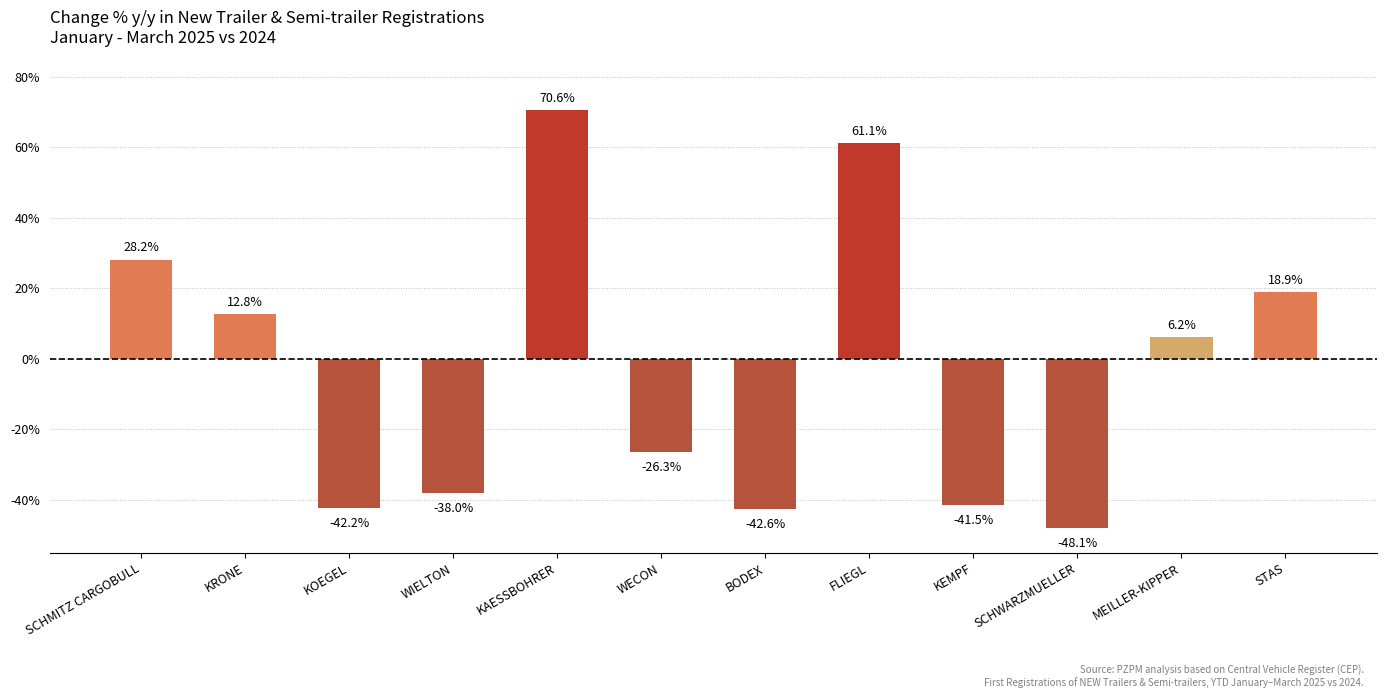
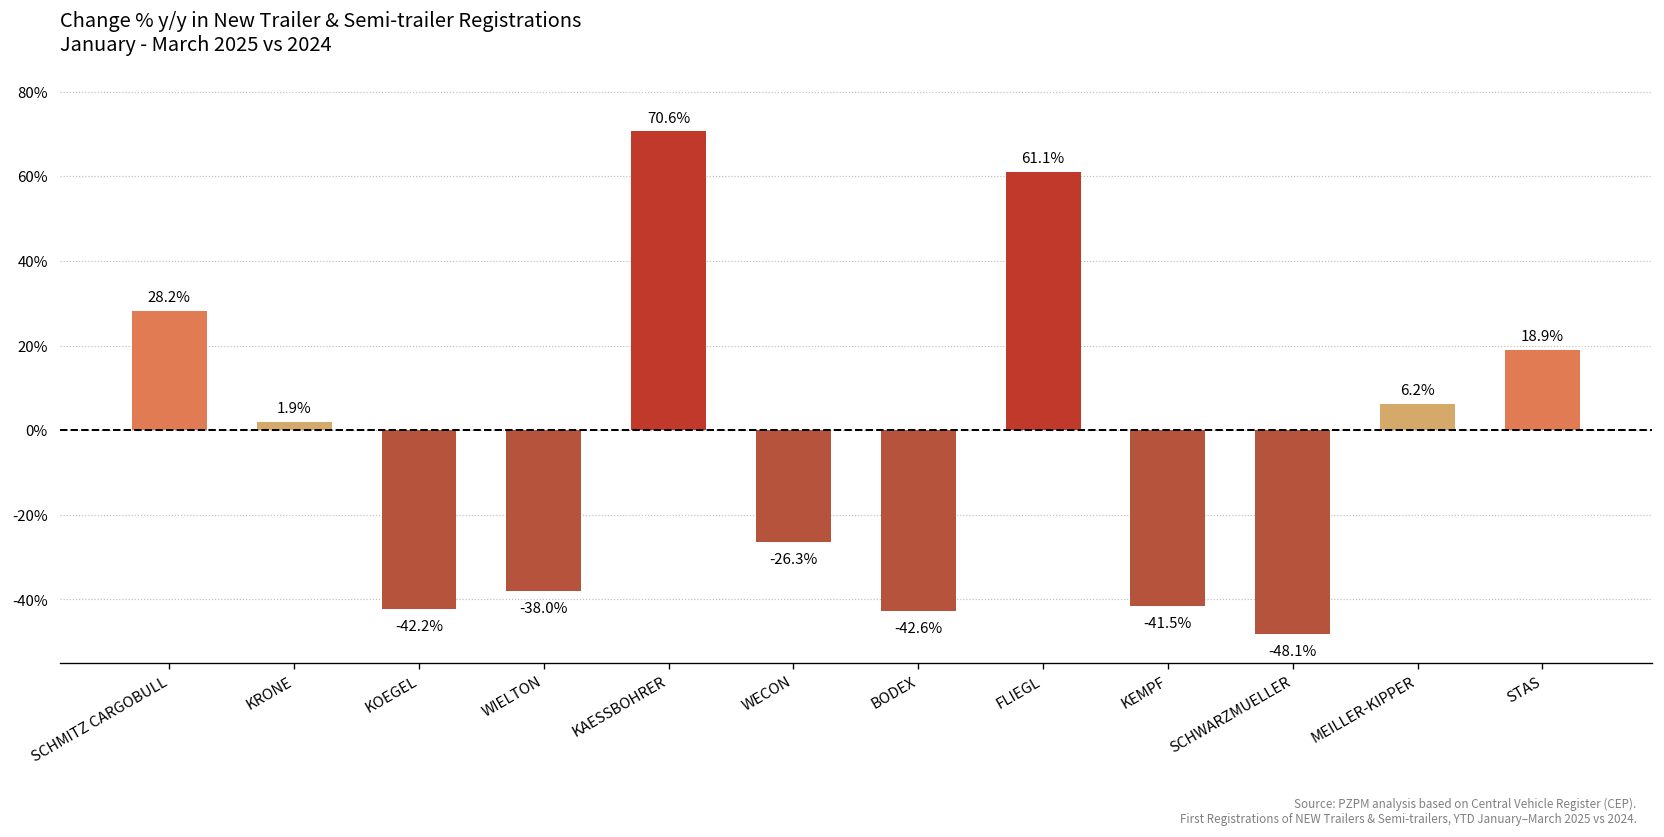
  {
    "SCHMITZ CARGOBULL": "28.2%",
-   "KRONE": "12.8%",
+   "KRONE": "1.9%",
    "KOEGEL": "-42.2%",
    "WIELTON": "-38.0%",
    "KAESSBOHRER": "70.6%",
    "WECON": "-26.3%",
    "BODEX": "-42.6%",
    "FLIEGL": "61.1%",
    "KEMPF": "-41.5%",
    "SCHWARZMUELLER": "-48.1%",
    "MEILLER-KIPPER": "6.2%",
    "STAS": "18.9%"
  }
